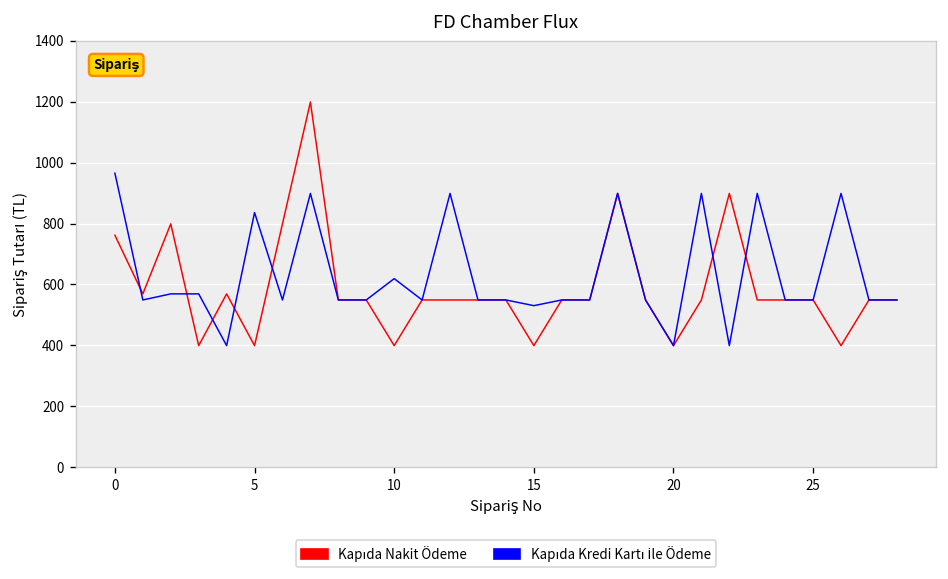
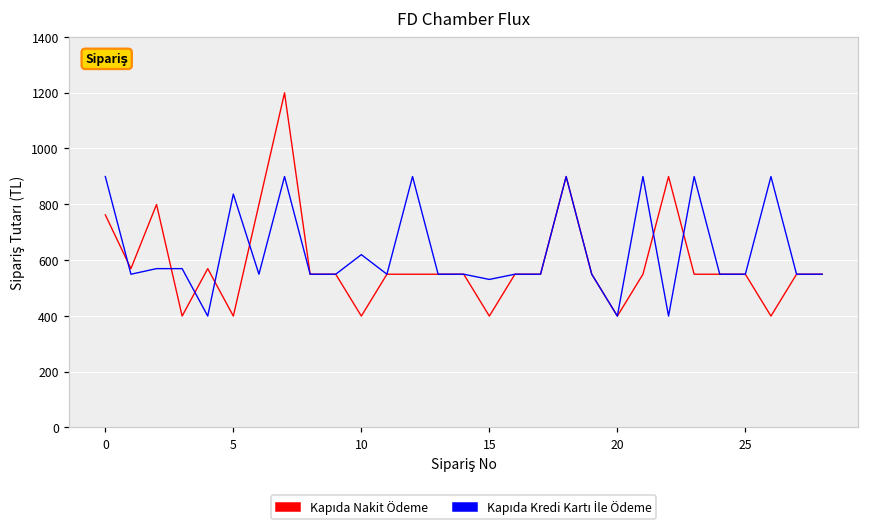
  {
    "Kapıda Nakit Ödeme": {
      "0": 760,
      "5": 400,
      "10": 400,
      "15": 400
    },
    "Kapıda Kredi Kartı İle Ödeme": {
-     "0": 970,
+     "0": 900,
      "5": 840,
      "10": 620,
      "15": 530
    }
  }
